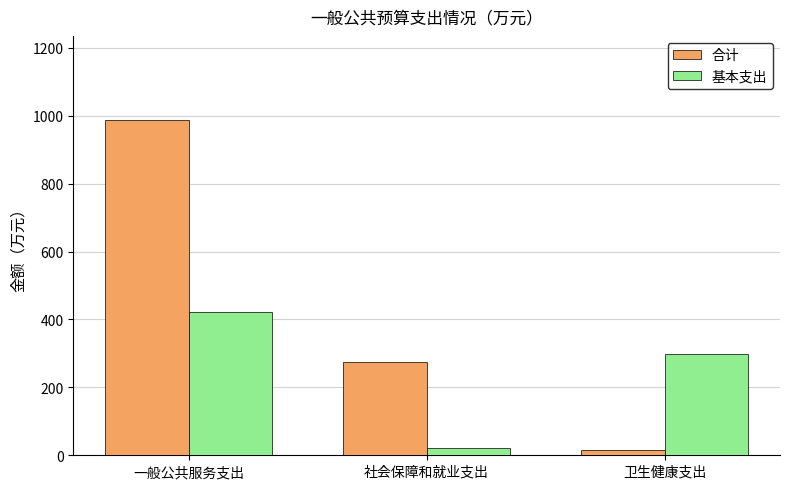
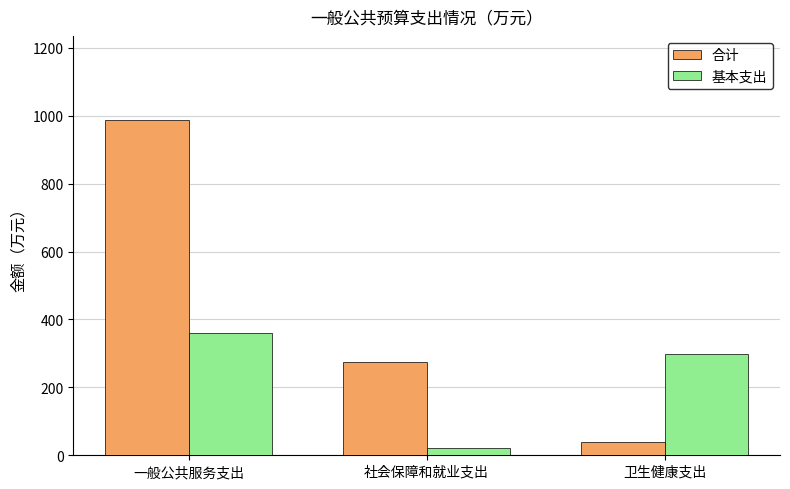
  {
    "合计": {
      "一般公共服务支出": 990,
      "社会保障和就业支出": 280,
-     "卫生健康支出": 10
+     "卫生健康支出": 40
    },
    "基本支出": {
-     "一般公共服务支出": 420,
+     "一般公共服务支出": 360,
      "社会保障和就业支出": 20,
      "卫生健康支出": 300
    }
  }
